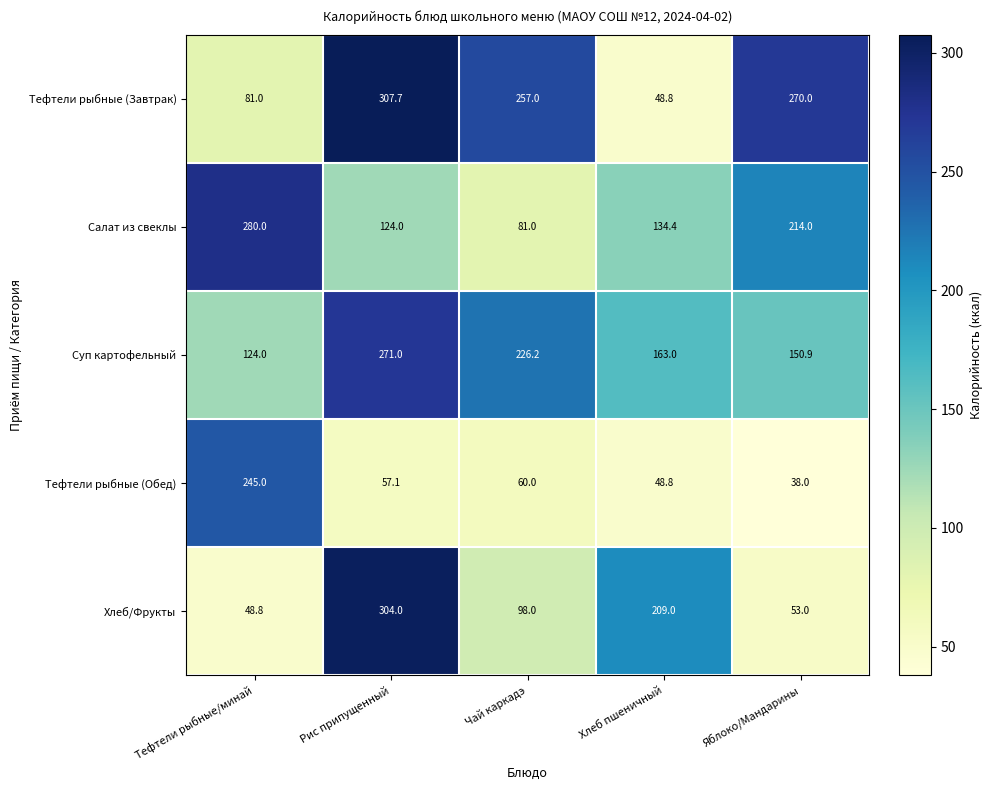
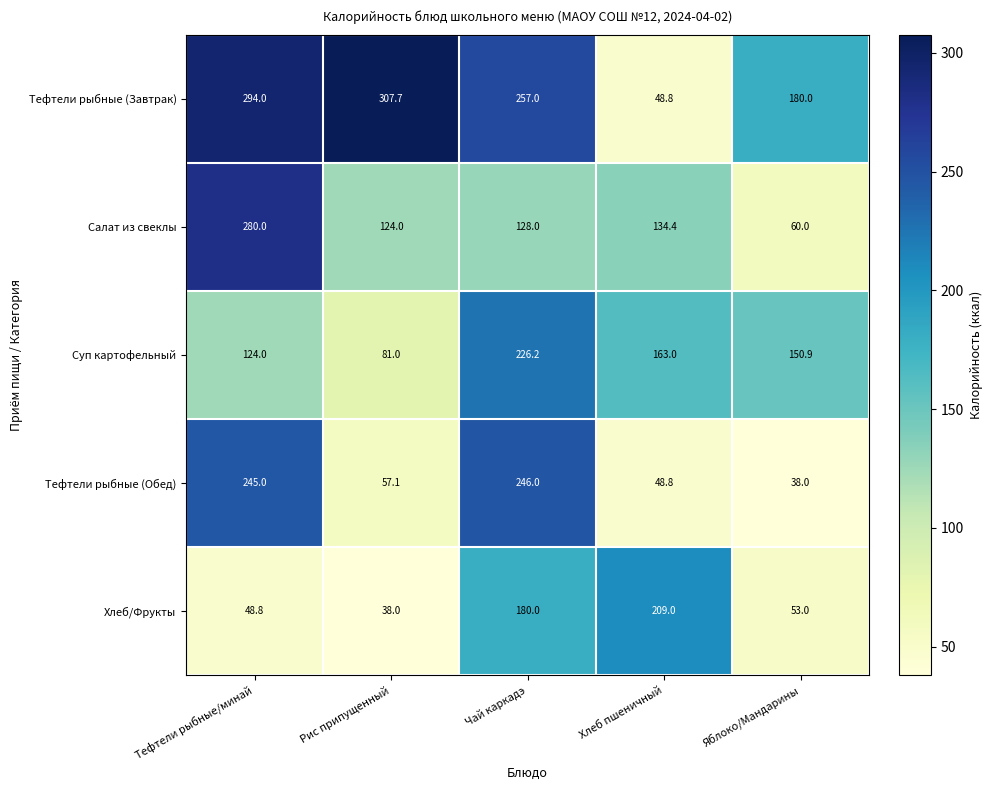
  {
    "Тефтели рыбные (Завтрак)": {
-     "Тефтели рыбные/минай": 81.0,
+     "Тефтели рыбные/минай": 294.0,
      "Рис припущенный": 307.7,
      "Чай каркадэ": 257.0,
      "Хлеб пшеничный": 48.8,
-     "Яблоко/Мандарины": 270.0
+     "Яблоко/Мандарины": 180.0
    },
    "Салат из свеклы": {
      "Тефтели рыбные/минай": 280.0,
      "Рис припущенный": 124.0,
-     "Чай каркадэ": 81.0,
+     "Чай каркадэ": 128.0,
      "Хлеб пшеничный": 134.4,
-     "Яблоко/Мандарины": 214.0
+     "Яблоко/Мандарины": 60.0
    },
    "Суп картофельный": {
      "Тефтели рыбные/минай": 124.0,
-     "Рис припущенный": 271.0,
+     "Рис припущенный": 81.0,
      "Чай каркадэ": 226.2,
      "Хлеб пшеничный": 163.0,
      "Яблоко/Мандарины": 150.9
    },
    "Тефтели рыбные (Обед)": {
      "Тефтели рыбные/минай": 245.0,
      "Рис припущенный": 57.1,
-     "Чай каркадэ": 60.0,
+     "Чай каркадэ": 246.0,
      "Хлеб пшеничный": 48.8,
      "Яблоко/Мандарины": 38.0
    },
    "Хлеб/Фрукты": {
      "Тефтели рыбные/минай": 48.8,
-     "Рис припущенный": 304.0,
-     "Чай каркадэ": 98.0,
+     "Рис припущенный": 38.0,
+     "Чай каркадэ": 180.0,
      "Хлеб пшеничный": 209.0,
      "Яблоко/Мандарины": 53.0
    }
  }
